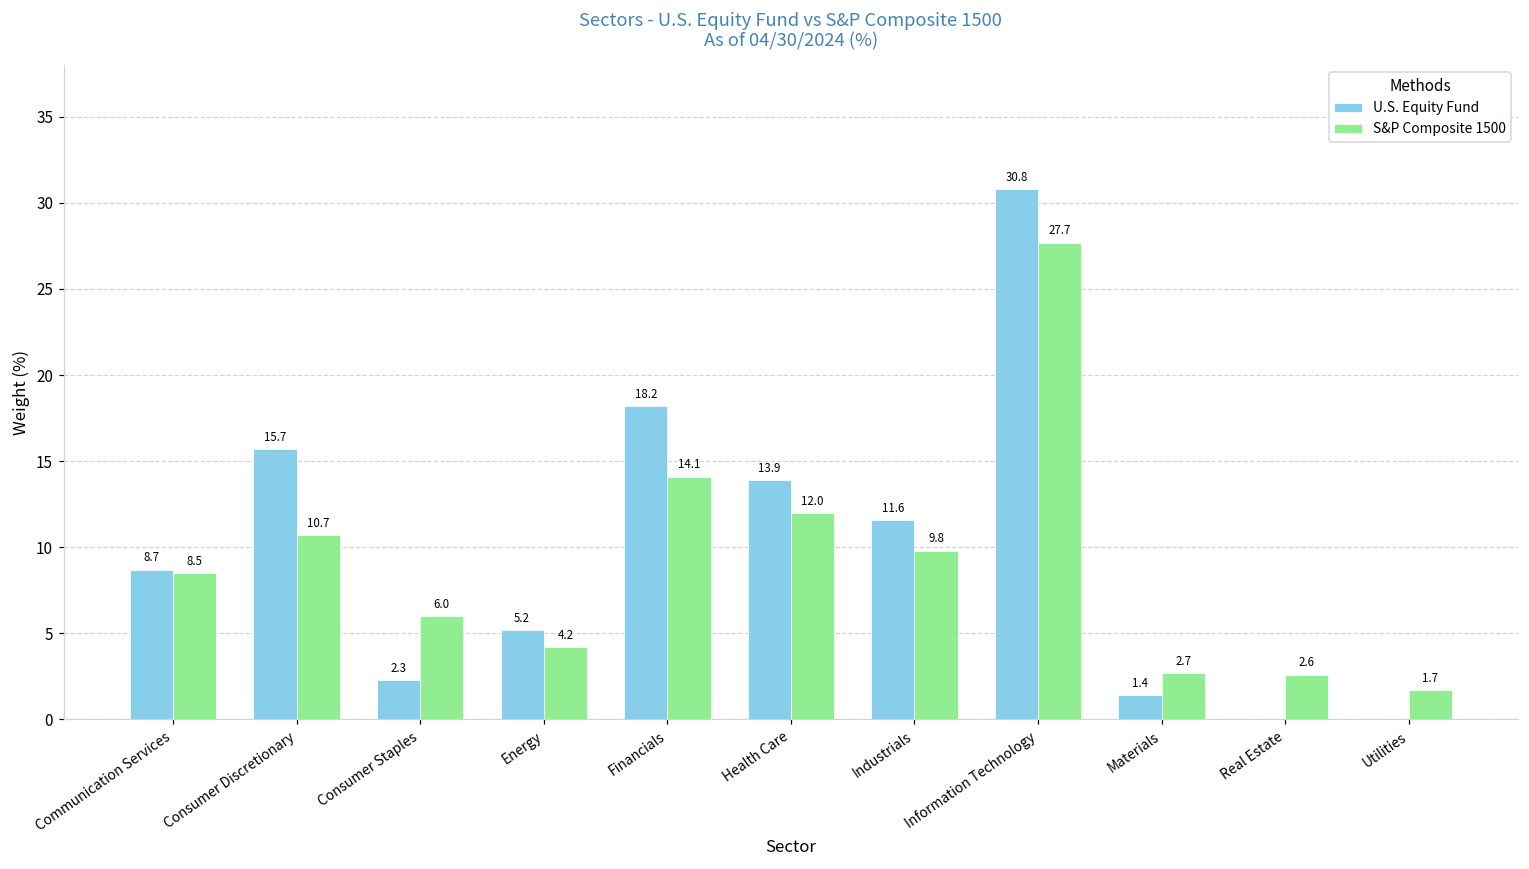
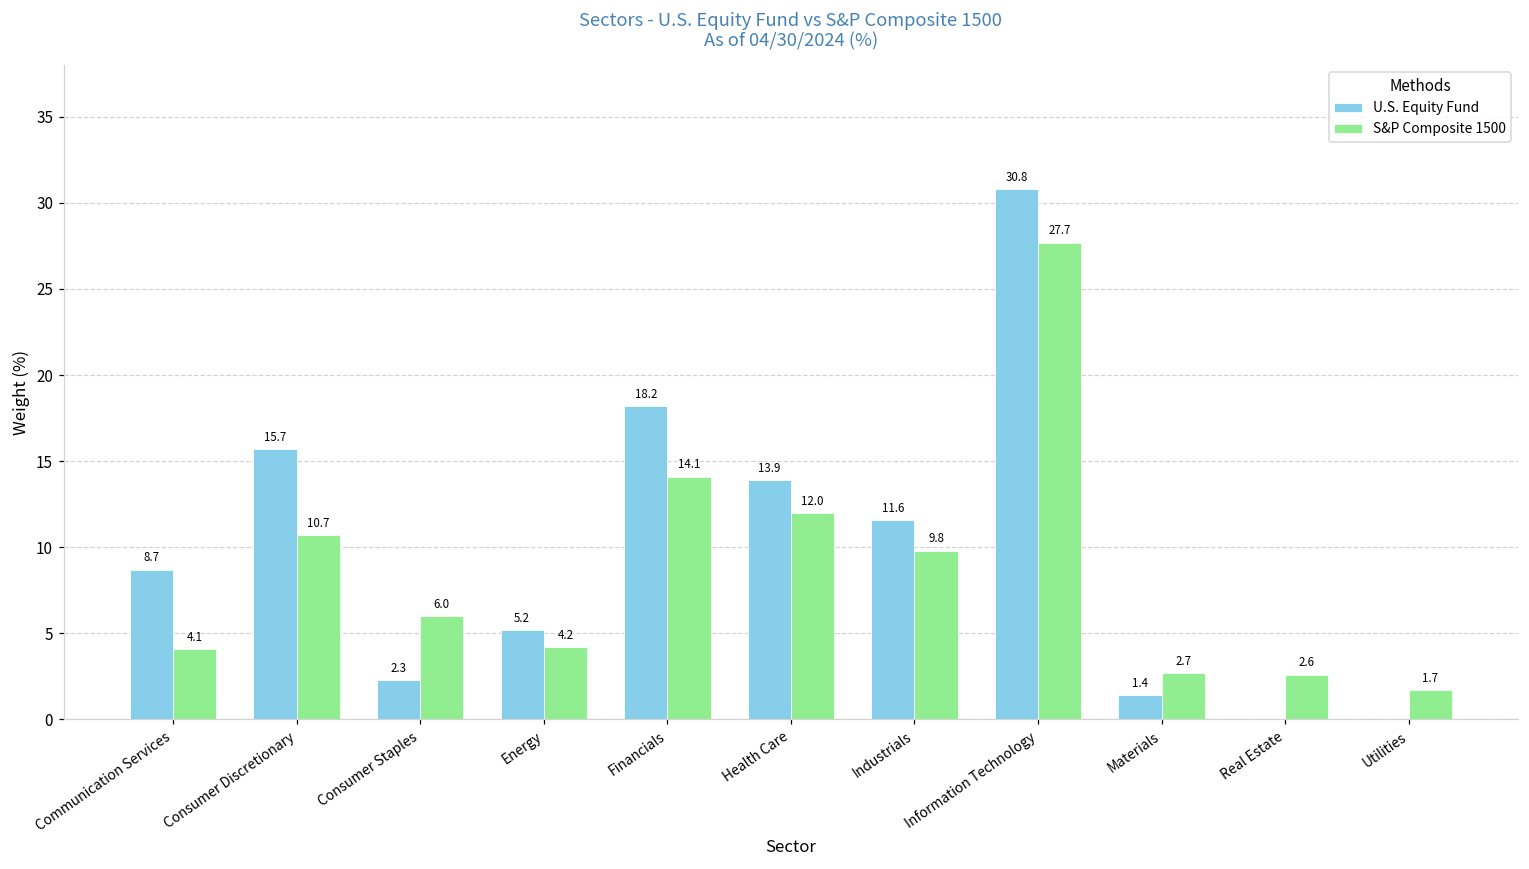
  {
    "U.S. Equity Fund": {
      "Communication Services": 8.7,
      "Consumer Discretionary": 15.7,
      "Consumer Staples": 2.3,
      "Energy": 5.2,
      "Financials": 18.2,
      "Health Care": 13.9,
      "Industrials": 11.6,
      "Information Technology": 30.8,
      "Materials": 1.4
    },
    "S&P Composite 1500": {
-     "Communication Services": 8.5,
+     "Communication Services": 4.1,
      "Consumer Discretionary": 10.7,
      "Consumer Staples": 6.0,
      "Energy": 4.2,
      "Financials": 14.1,
      "Health Care": 12.0,
      "Industrials": 9.8,
      "Information Technology": 27.7,
      "Materials": 2.7,
      "Real Estate": 2.6,
      "Utilities": 1.7
    }
  }
